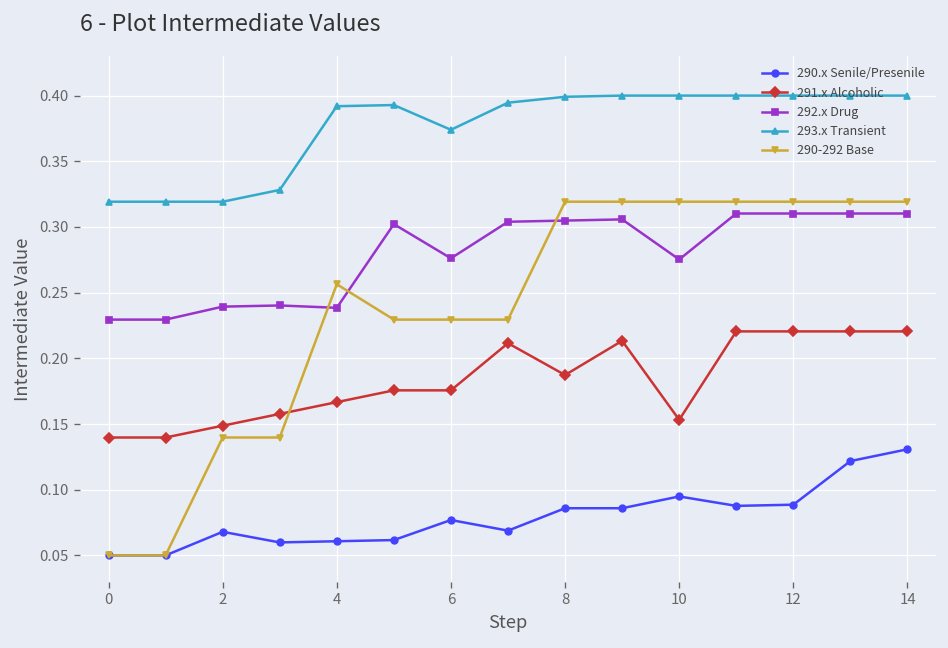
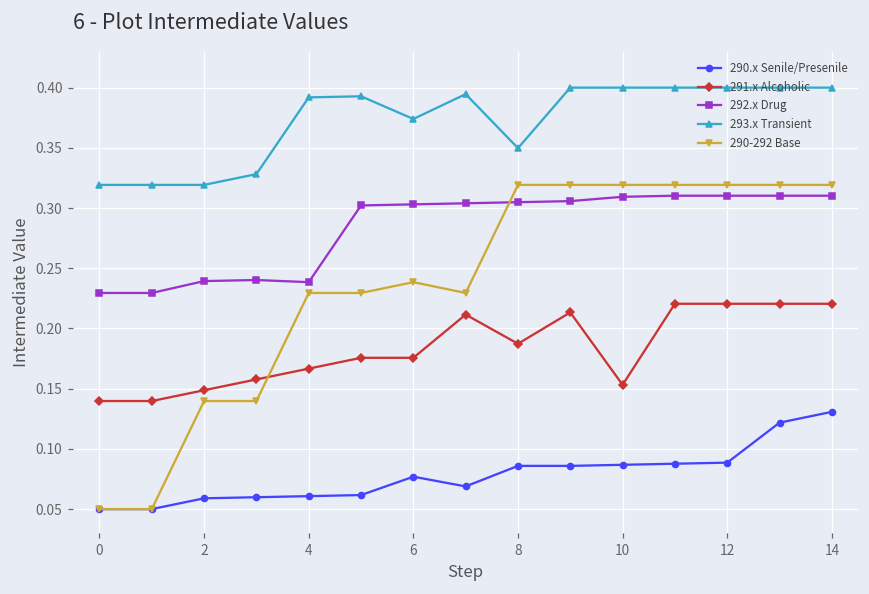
  {
    "290.x Senile/Presenile": {
-     "2": 0.068,
+     "2": 0.059,
      "4": 0.061,
      "6": 0.077,
      "8": 0.086,
-     "10": 0.095,
+     "10": 0.087,
      "12": 0.089,
      "14": 0.131
    },
    "291.x Alcoholic": {
      "0": 0.140,
      "2": 0.149,
      "4": 0.167,
      "6": 0.176,
      "8": 0.187,
      "10": 0.153,
      "12": 0.221,
      "14": 0.221
    },
    "292.x Drug": {
      "0": 0.229,
      "2": 0.239,
      "4": 0.238,
-     "6": 0.276,
+     "6": 0.303,
      "8": 0.305,
-     "10": 0.275,
+     "10": 0.309,
      "12": 0.310,
      "14": 0.310
    },
    "293.x Transient": {
      "0": 0.319,
      "2": 0.319,
      "4": 0.392,
      "6": 0.374,
-     "8": 0.399,
+     "8": 0.350,
      "10": 0.400,
      "12": 0.400,
      "14": 0.400
    },
    "290-292 Base": {
      "2": 0.140,
-     "4": 0.256,
-     "6": 0.229,
+     "4": 0.229,
+     "6": 0.238,
      "8": 0.319,
      "10": 0.319,
      "12": 0.319,
      "14": 0.319
    }
  }
